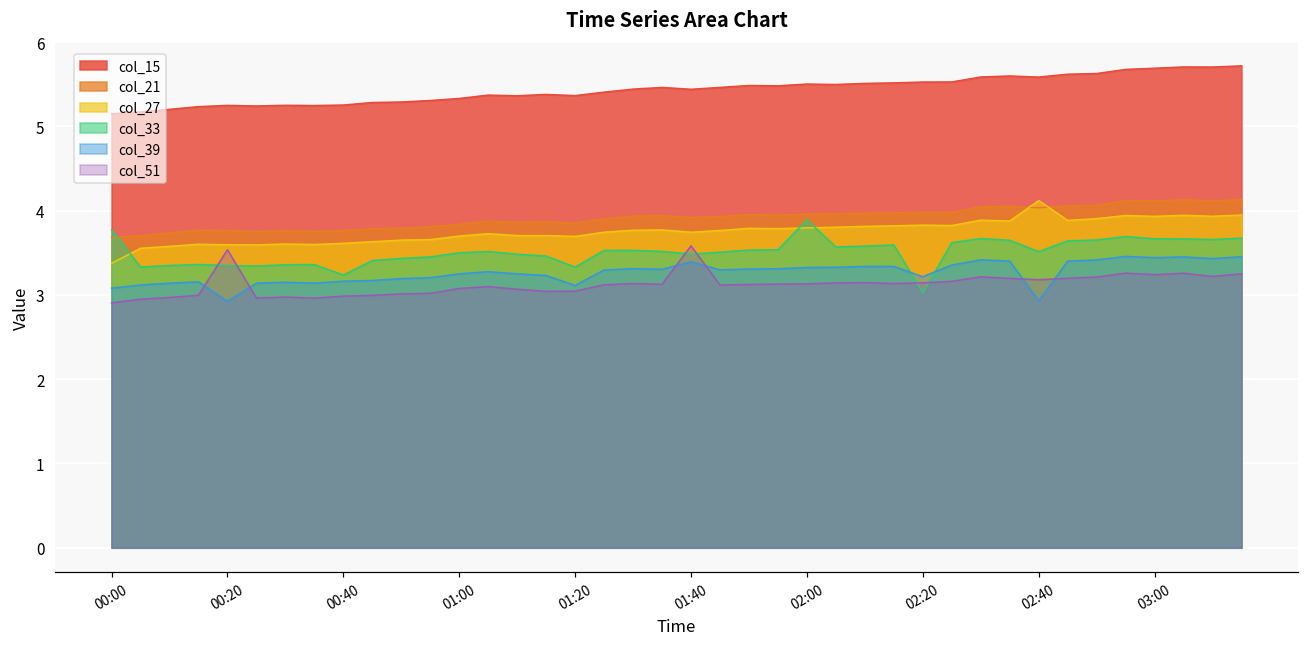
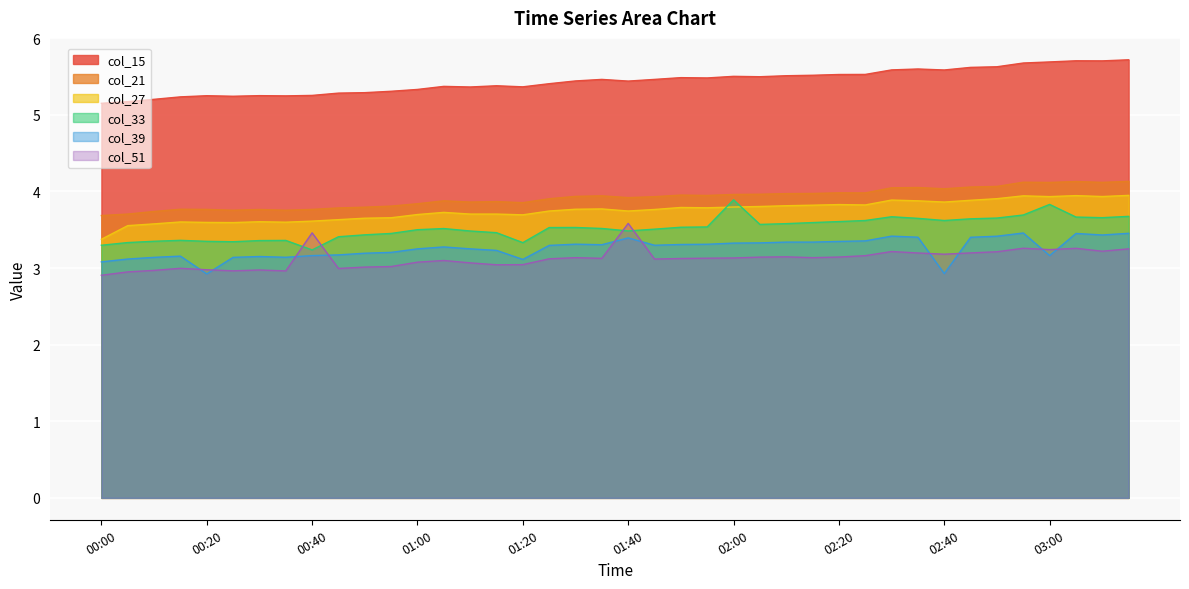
  {
    "col_27": {
      "00:00": 3.4,
      "00:20": 3.6,
      "00:40": 3.6,
      "01:00": 3.7,
      "01:20": 3.7,
      "01:40": 3.7,
      "02:00": 3.8,
      "02:20": 3.8,
-     "02:40": 4.1,
+     "02:40": 3.9,
      "03:00": 3.9
    },
    "col_33": {
-     "00:00": 3.8,
+     "00:00": 3.3,
      "00:20": 3.3,
      "00:40": 3.2,
      "01:00": 3.5,
      "01:20": 3.3,
      "01:40": 3.5,
      "02:00": 3.9,
-     "02:20": 3.0,
-     "02:40": 3.5,
-     "03:00": 3.7
+     "02:20": 3.6,
+     "02:40": 3.6,
+     "03:00": 3.8
    },
    "col_39": {
      "00:00": 3.1,
      "00:20": 2.9,
      "00:40": 3.2,
      "01:00": 3.3,
      "01:20": 3.1,
      "01:40": 3.4,
      "02:00": 3.3,
-     "02:20": 3.2,
+     "02:20": 3.3,
      "02:40": 2.9,
-     "03:00": 3.4
+     "03:00": 3.2
    },
    "col_51": {
      "00:00": 2.9,
-     "00:20": 3.5,
-     "00:40": 3.0,
+     "00:20": 3.0,
+     "00:40": 3.5,
      "01:00": 3.1,
      "01:20": 3.0,
      "01:40": 3.6,
      "02:00": 3.1,
      "02:20": 3.1,
      "02:40": 3.2,
      "03:00": 3.2
    }
  }
